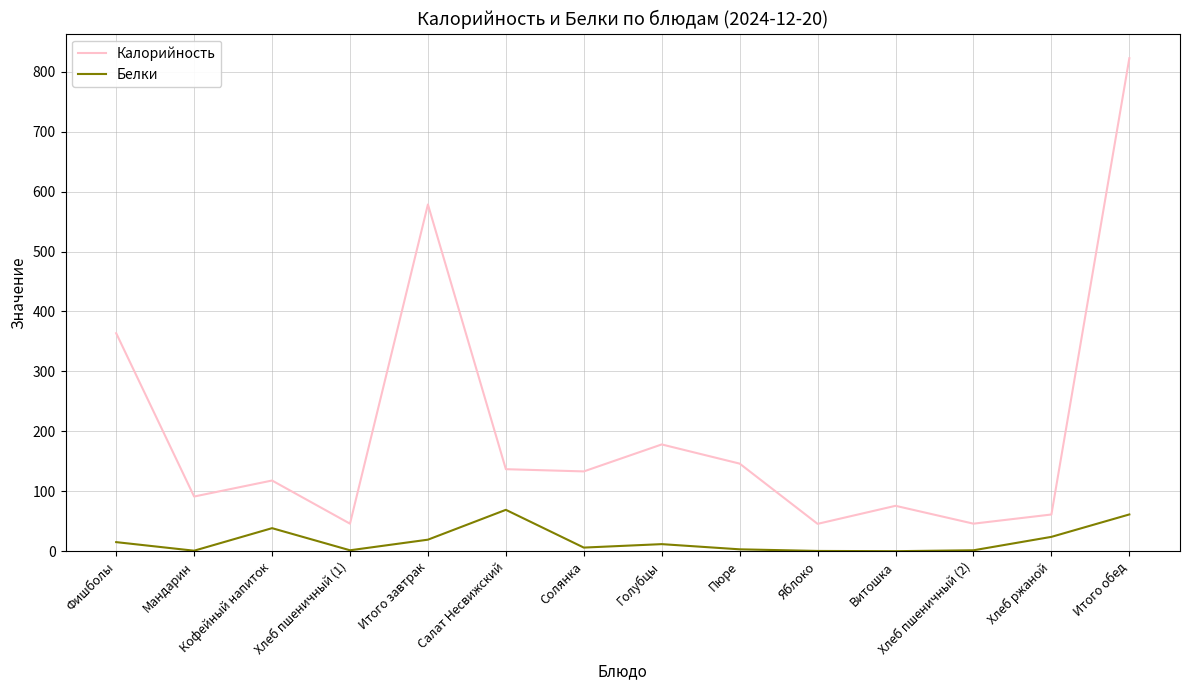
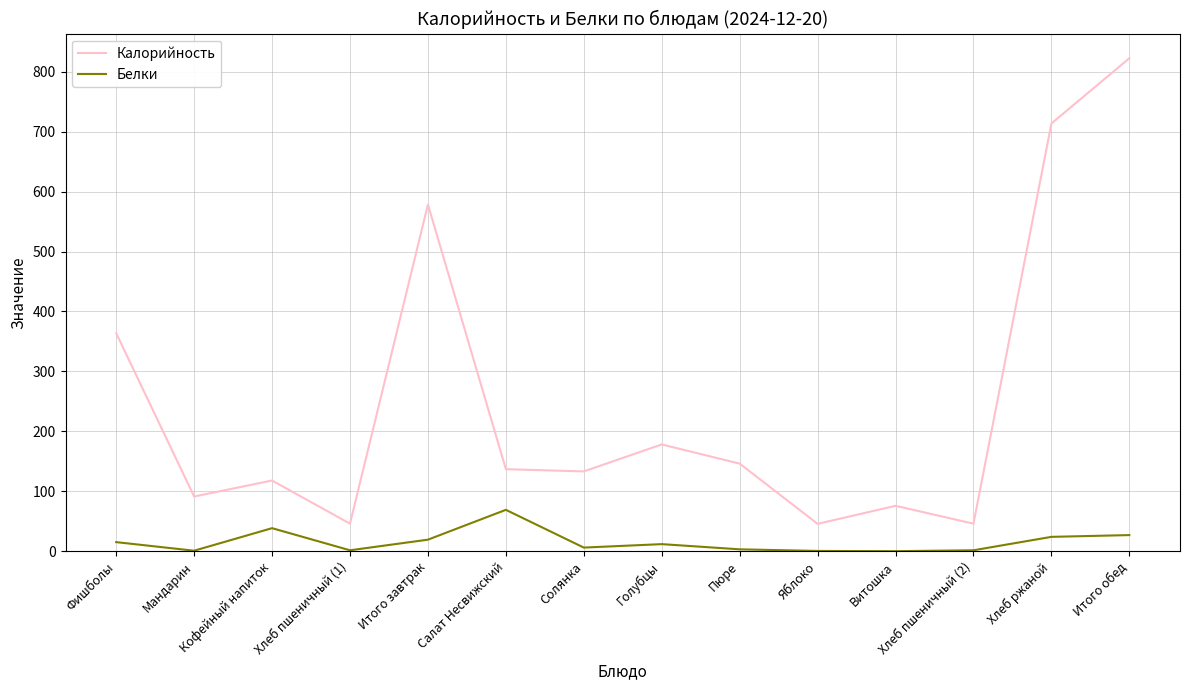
  {
    "Калорийность": {
      "Фишболы": 360,
      "Мандарин": 90,
      "Кофейный напиток": 120,
      "Хлеб пшеничный (1)": 50,
      "Итого завтрак": 580,
      "Салат Несвижский": 140,
      "Солянка": 130,
      "Голубцы": 180,
      "Пюре": 150,
      "Яблоко": 50,
      "Витошка": 80,
      "Хлеб пшеничный (2)": 50,
-     "Хлеб ржаной": 60,
+     "Хлеб ржаной": 710,
      "Итого обед": 820
    },
    "Белки": {
      "Фишболы": 20,
      "Мандарин": 0,
      "Кофейный напиток": 40,
      "Хлеб пшеничный (1)": 0,
      "Итого завтрак": 20,
      "Салат Несвижский": 70,
      "Солянка": 10,
      "Голубцы": 10,
      "Пюре": 0,
      "Яблоко": 0,
      "Витошка": 0,
      "Хлеб пшеничный (2)": 0,
      "Хлеб ржаной": 20,
-     "Итого обед": 60
+     "Итого обед": 30
    }
  }
